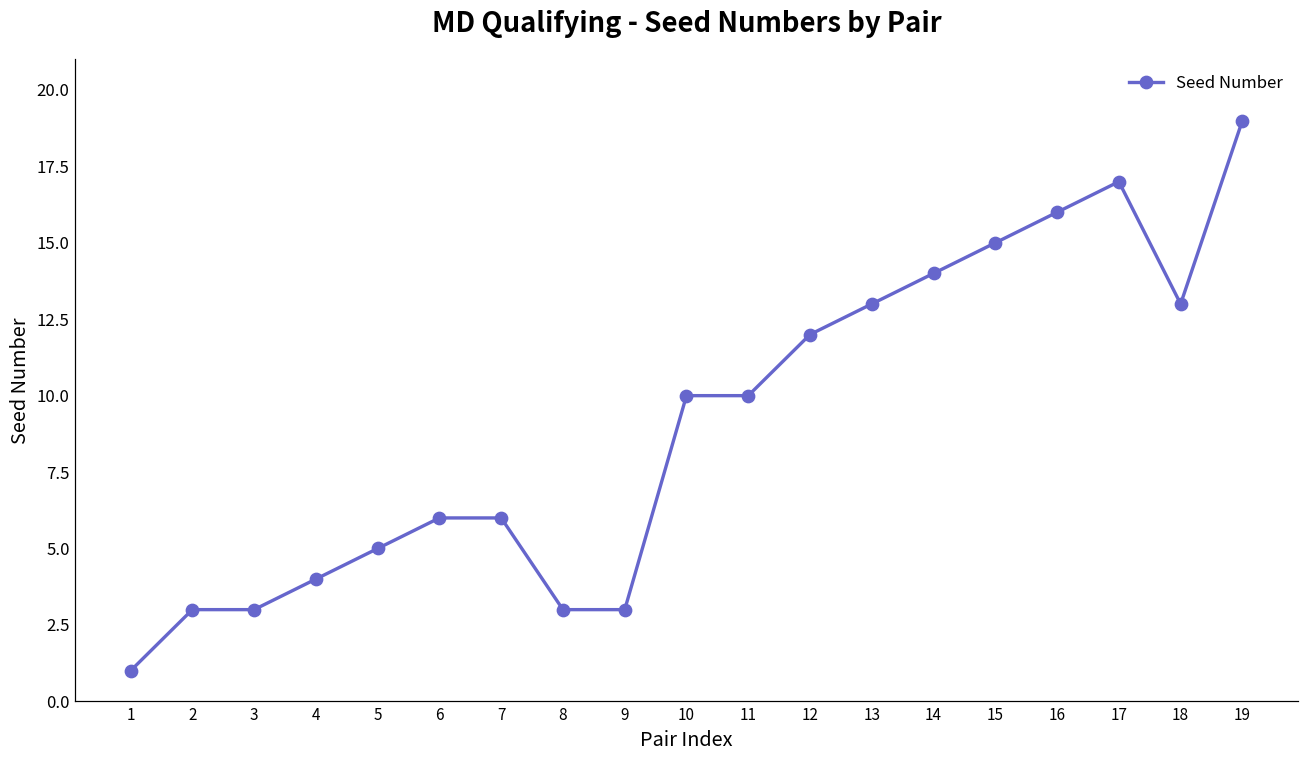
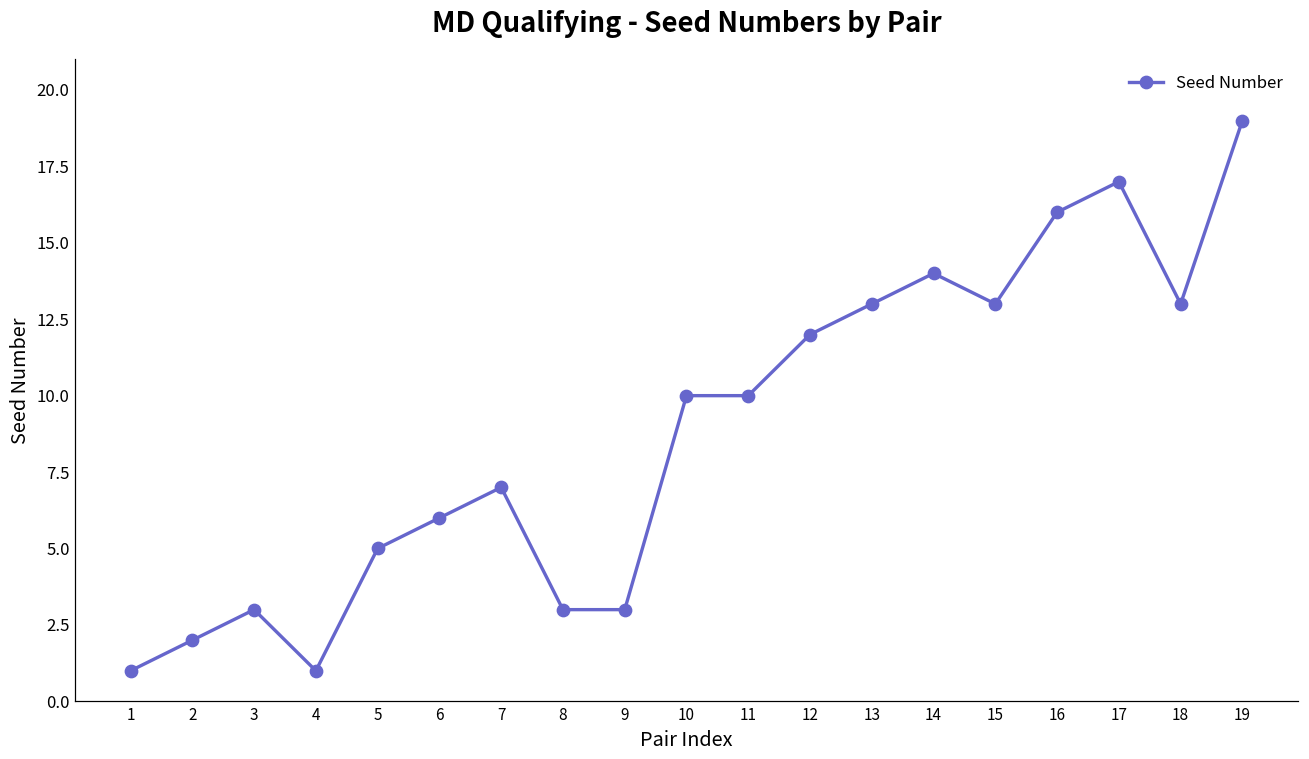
  {
    "1": 1,
-   "2": 3,
+   "2": 2,
    "3": 3,
-   "4": 4,
+   "4": 1,
    "5": 5,
    "6": 6,
-   "7": 6,
+   "7": 7,
    "8": 3,
    "9": 3,
    "10": 10,
    "11": 10,
    "12": 12,
    "13": 13,
    "14": 14,
-   "15": 15,
+   "15": 13,
    "16": 16,
    "17": 17,
    "18": 13,
    "19": 19
  }
